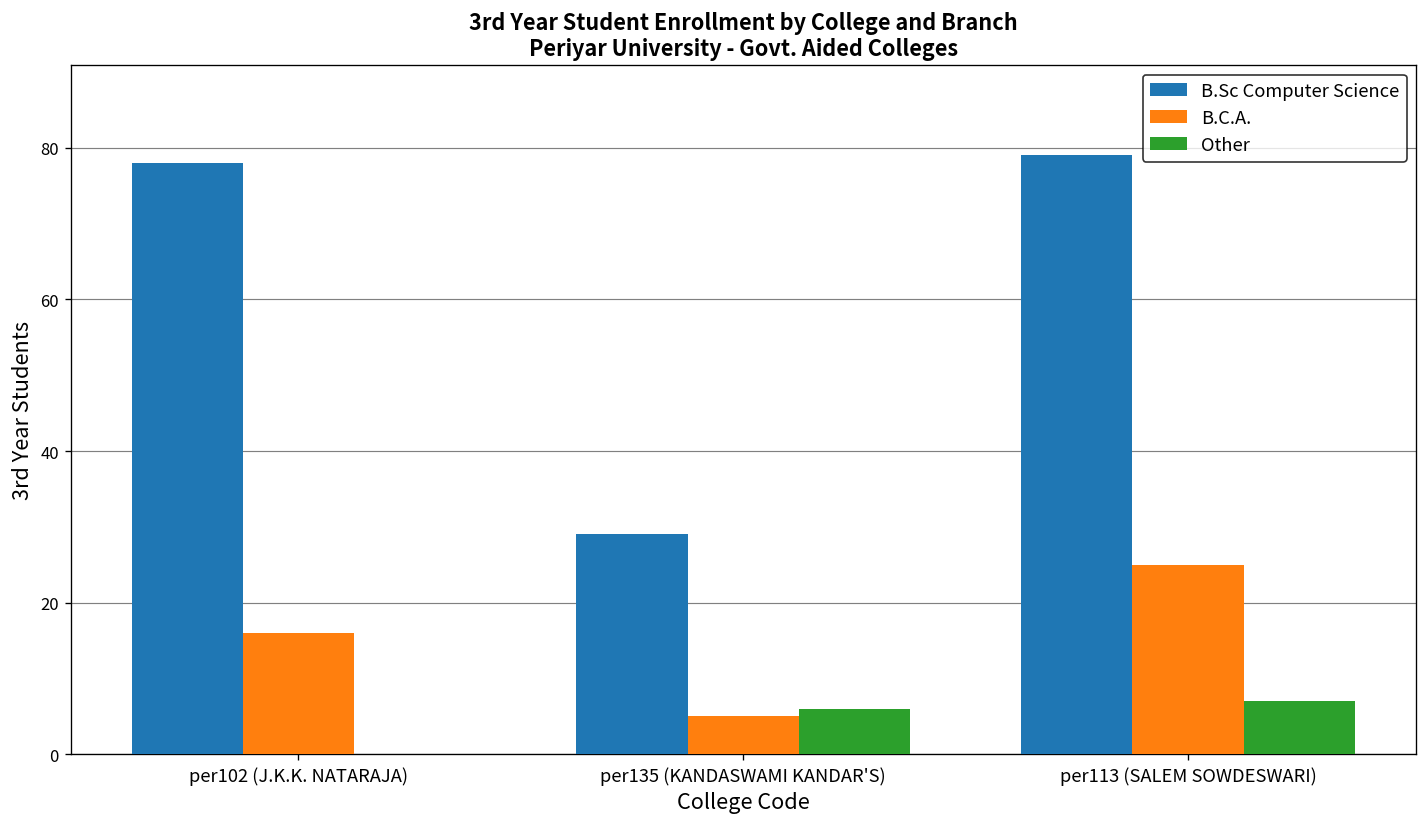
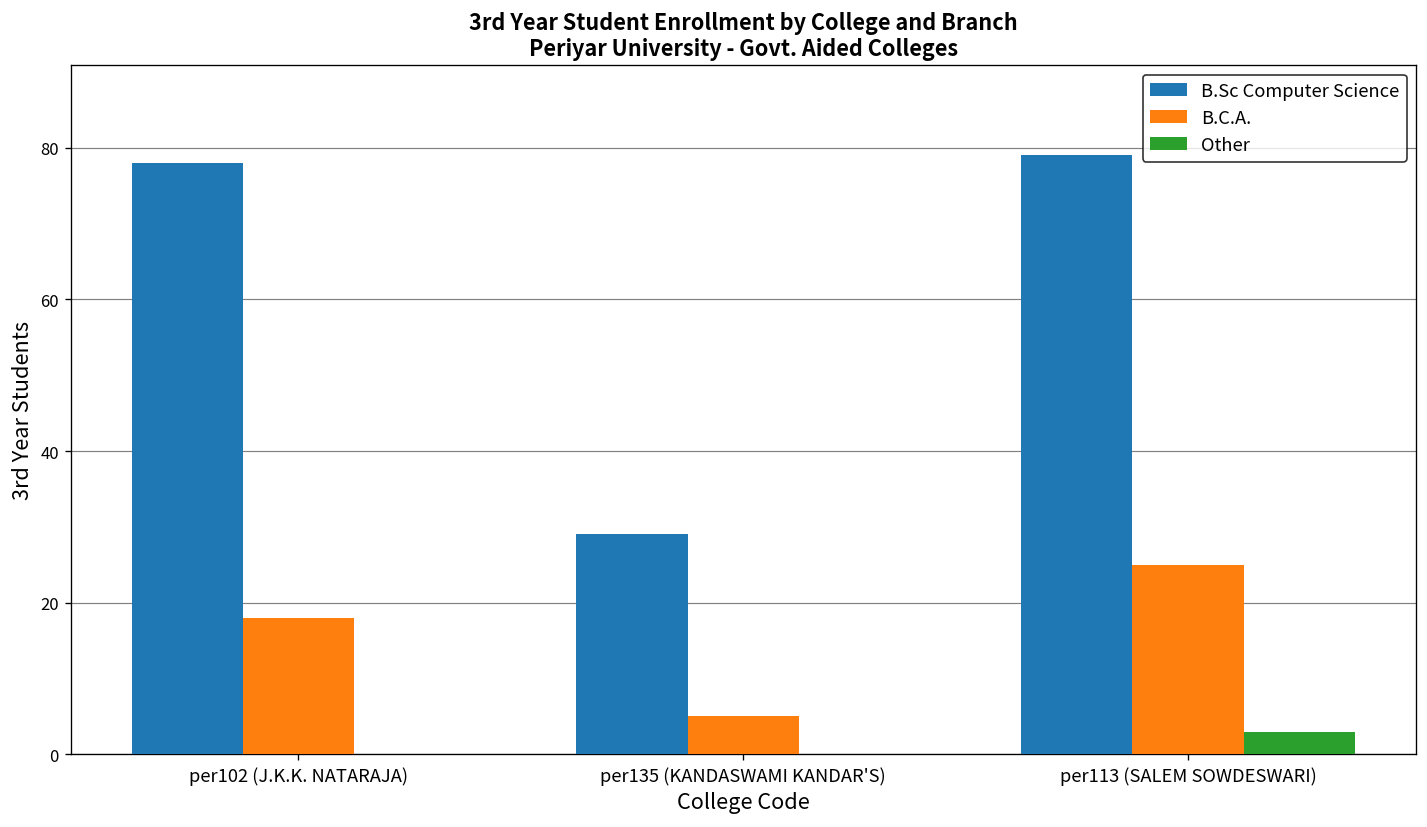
  {
    "B.Sc Computer Science": {
      "per102 (J.K.K. NATARAJA)": 78,
      "per135 (KANDASWAMI KANDAR'S)": 29,
      "per113 (SALEM SOWDESWARI)": 79
    },
    "B.C.A.": {
-     "per102 (J.K.K. NATARAJA)": 16,
+     "per102 (J.K.K. NATARAJA)": 18,
      "per135 (KANDASWAMI KANDAR'S)": 5,
      "per113 (SALEM SOWDESWARI)": 25
    },
    "Other": {
      "per102 (J.K.K. NATARAJA)": 0,
-     "per135 (KANDASWAMI KANDAR'S)": 6,
-     "per113 (SALEM SOWDESWARI)": 7
+     "per135 (KANDASWAMI KANDAR'S)": 0,
+     "per113 (SALEM SOWDESWARI)": 3
    }
  }
